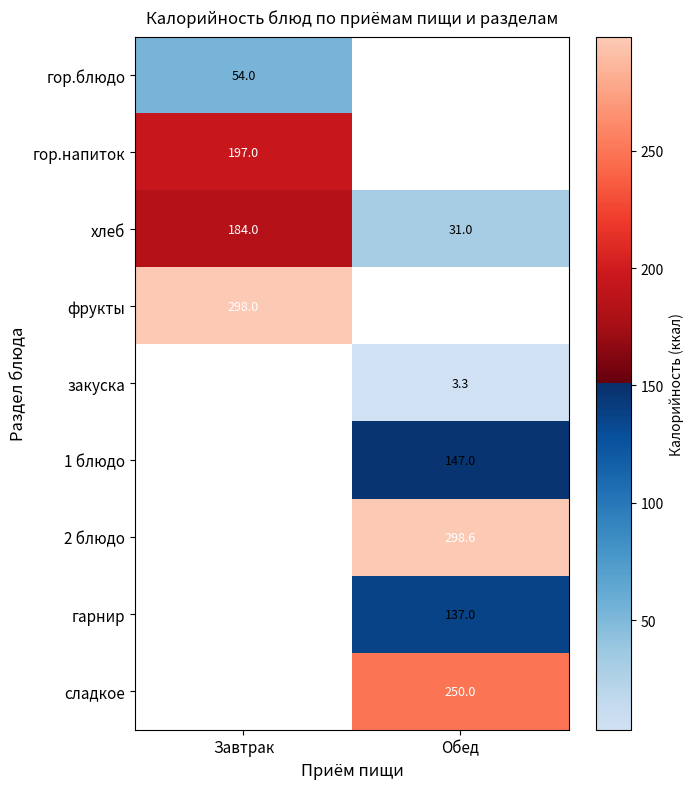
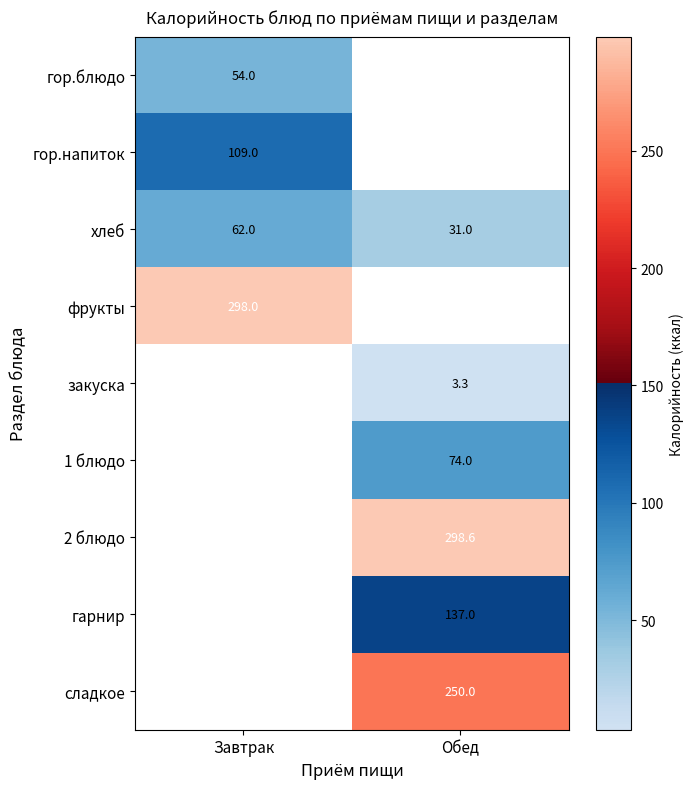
  {
    "гор.блюдо": {
      "Завтрак": 54.0
    },
    "гор.напиток": {
-     "Завтрак": 197.0
+     "Завтрак": 109.0
    },
    "хлеб": {
-     "Завтрак": 184.0,
+     "Завтрак": 62.0,
      "Обед": 31.0
    },
    "фрукты": {
      "Завтрак": 298.0
    },
    "закуска": {
      "Обед": 3.3
    },
    "1 блюдо": {
-     "Обед": 147.0
+     "Обед": 74.0
    },
    "2 блюдо": {
      "Обед": 298.6
    },
    "гарнир": {
      "Обед": 137.0
    },
    "сладкое": {
      "Обед": 250.0
    }
  }
